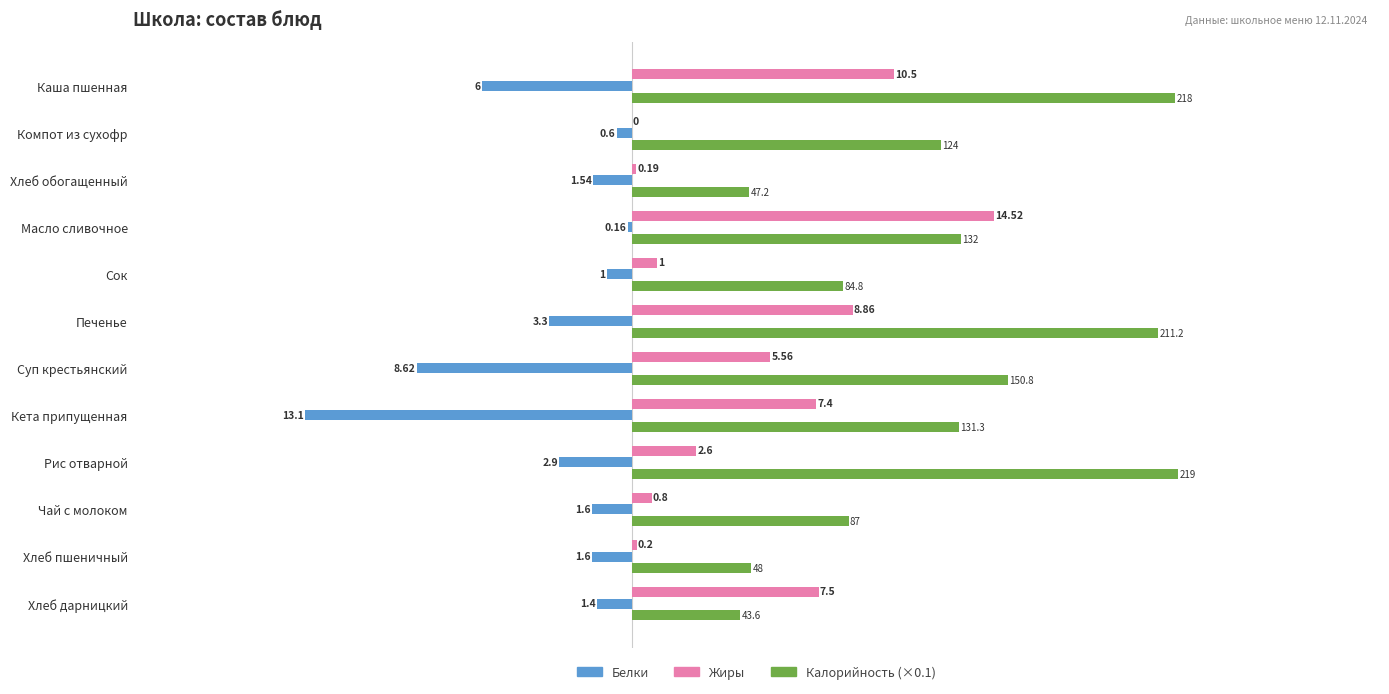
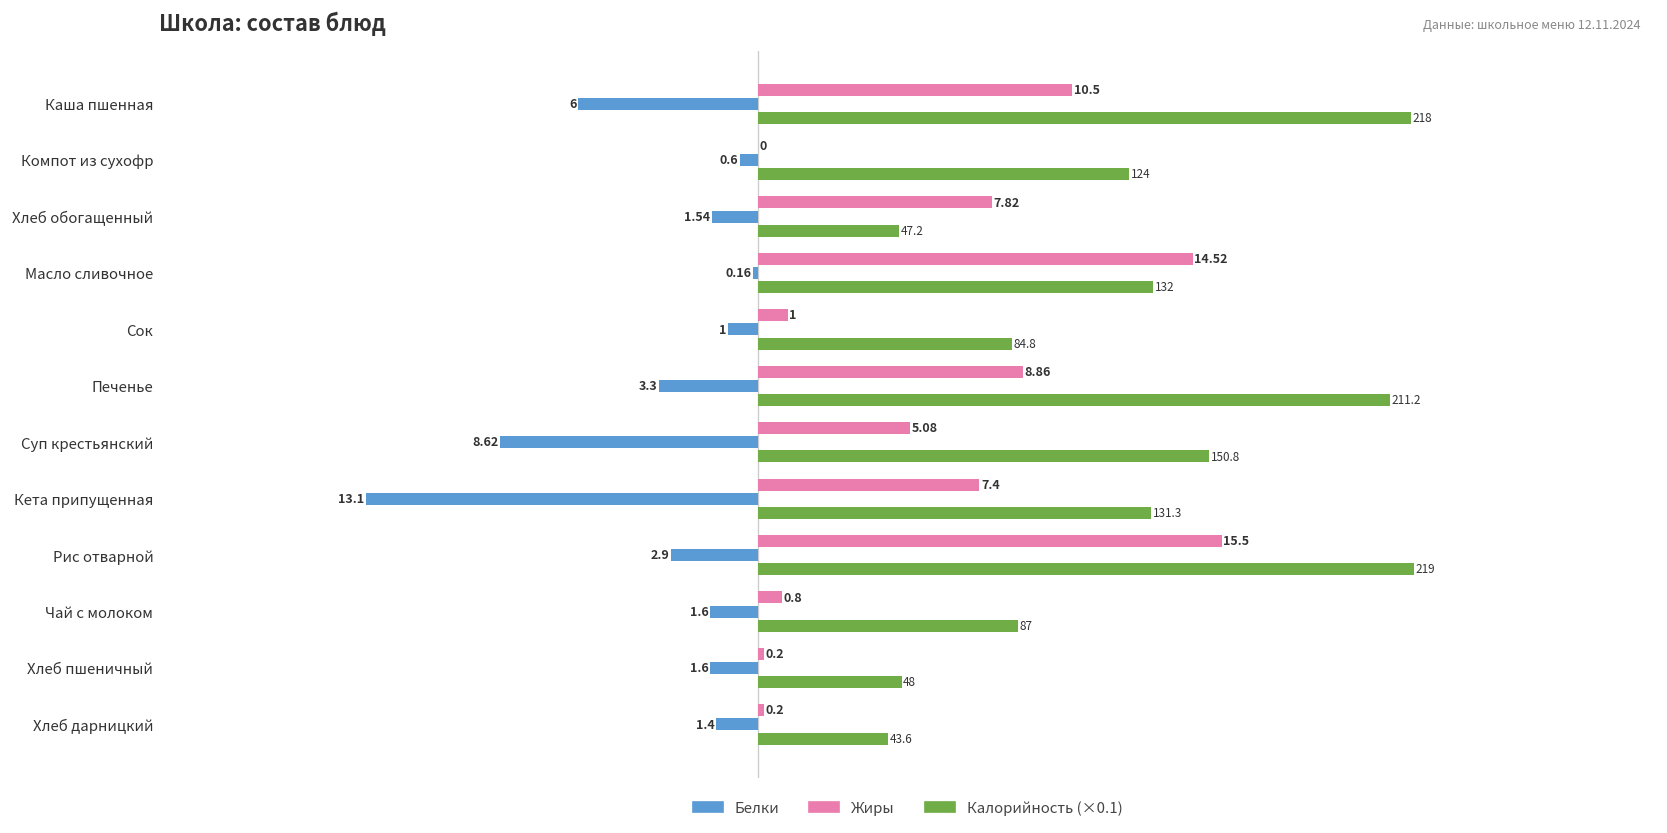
  {
    "Жиры": {
      "Каша пшенная": 10.5,
      "Компот из сухофр": 0,
-     "Хлеб обогащенный": 0.19,
+     "Хлеб обогащенный": 7.82,
      "Масло сливочное": 14.52,
      "Сок": 1,
      "Печенье": 8.86,
-     "Суп крестьянский": 5.56,
+     "Суп крестьянский": 5.08,
      "Кета припущенная": 7.4,
-     "Рис отварной": 2.6,
+     "Рис отварной": 15.5,
      "Чай с молоком": 0.8,
      "Хлеб пшеничный": 0.2,
-     "Хлеб дарницкий": 7.5
+     "Хлеб дарницкий": 0.2
    }
  }
